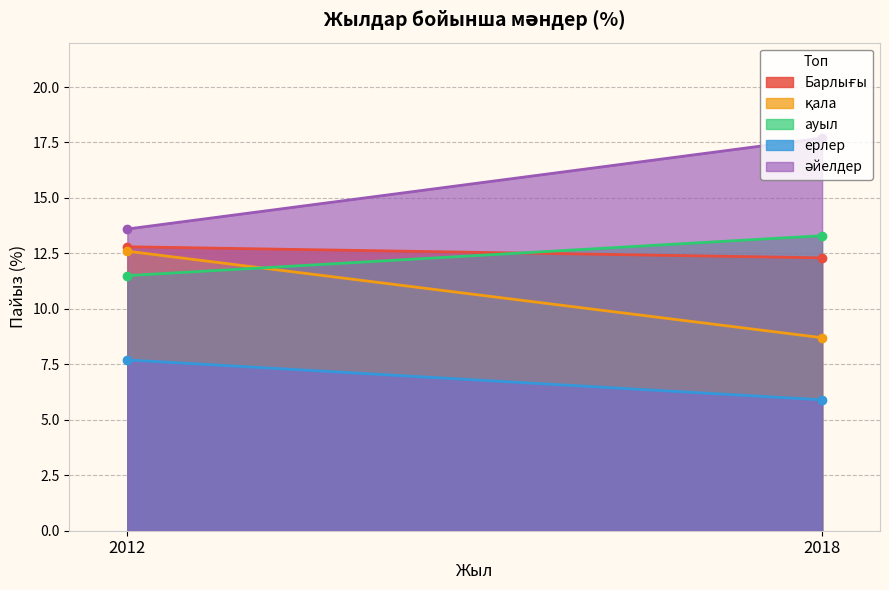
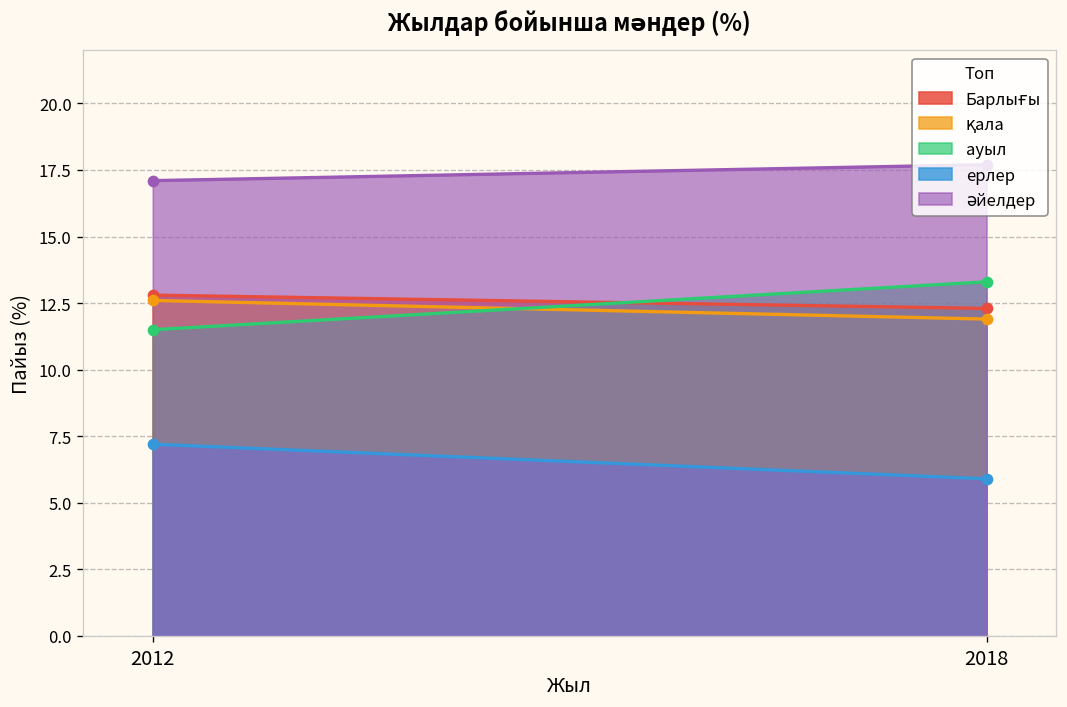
  {
    "Барлығы": {
      "2012": 12.8,
      "2018": 12.3
    },
    "қала": {
      "2012": 12.6,
-     "2018": 8.7
+     "2018": 11.9
    },
    "ауыл": {
      "2012": 11.5,
      "2018": 13.3
    },
    "ерлер": {
-     "2012": 7.7,
+     "2012": 7.2,
      "2018": 5.9
    },
    "әйелдер": {
-     "2012": 13.6
+     "2012": 17.1
    }
  }
